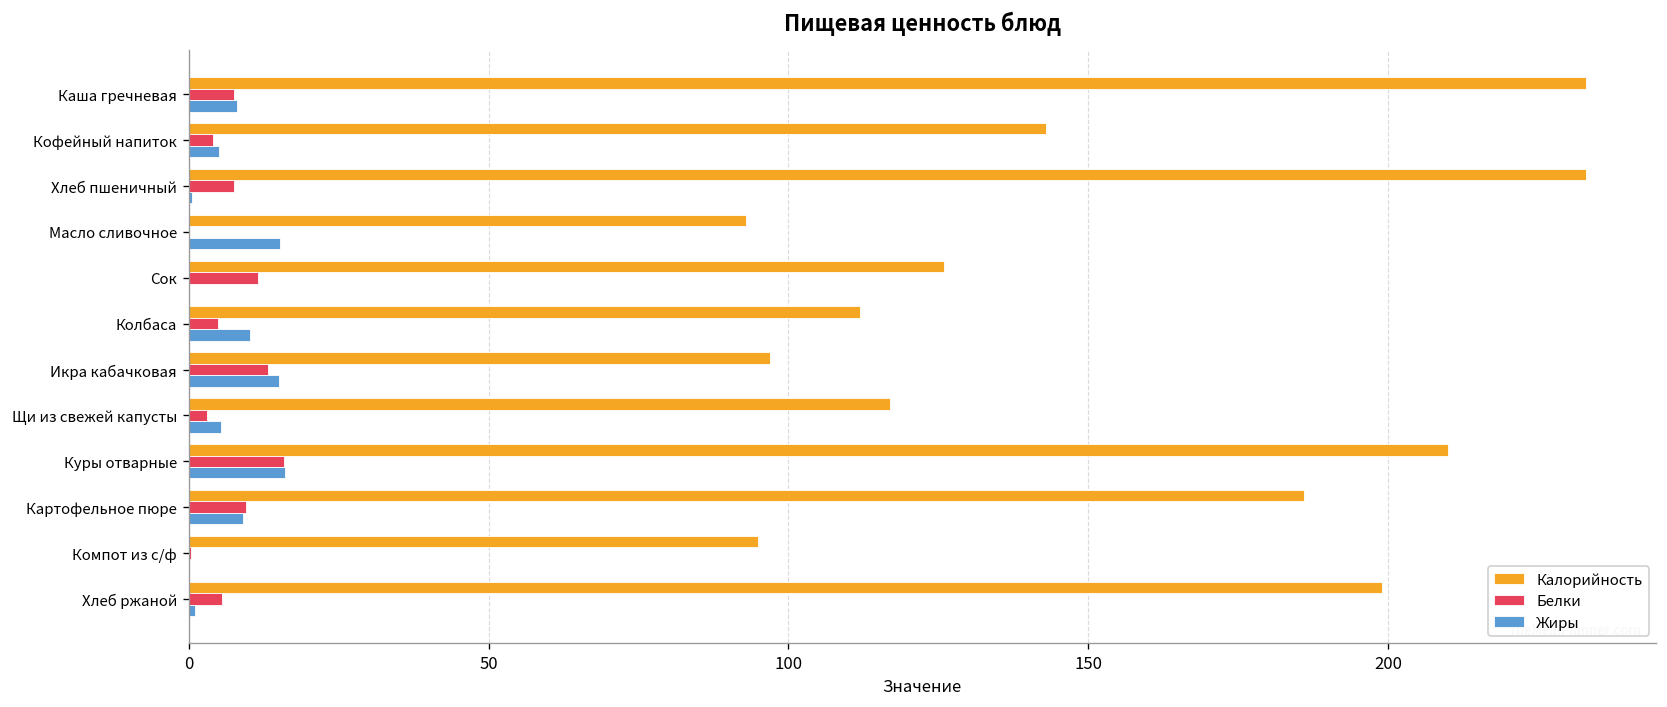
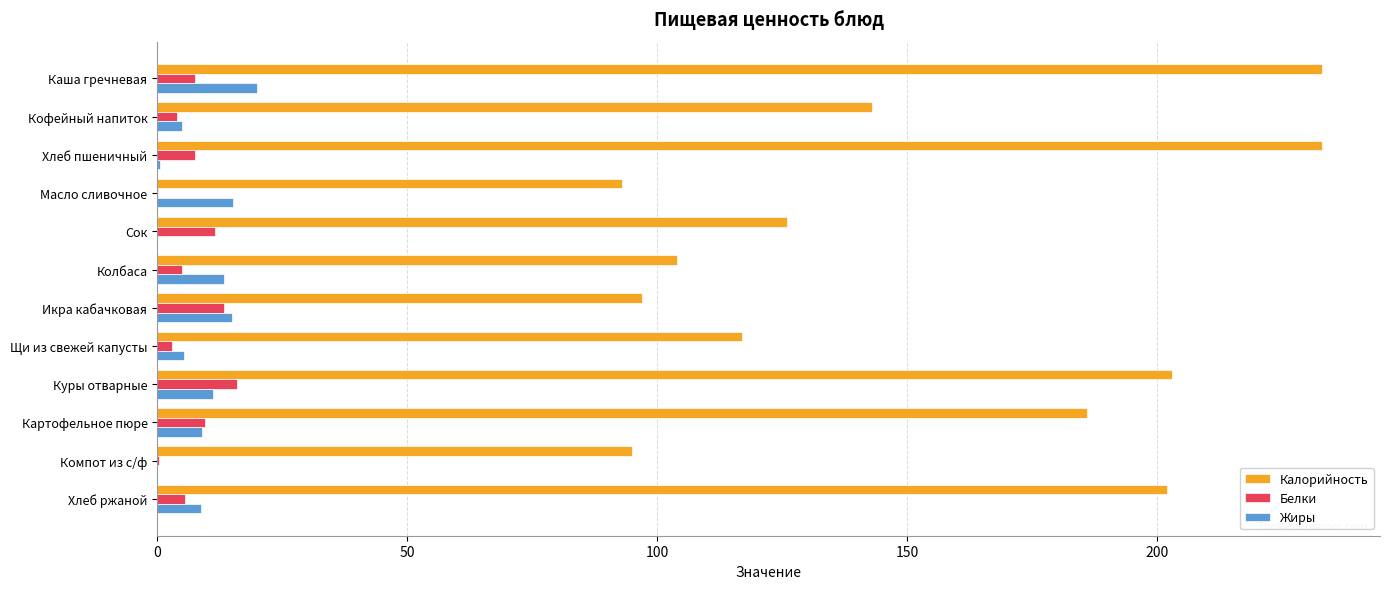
  {
    "Калорийность": {
      "Каша гречневая": 233,
      "Кофейный напиток": 143,
      "Хлеб пшеничный": 233,
      "Масло сливочное": 93,
      "Сок": 126,
-     "Колбаса": 112,
+     "Колбаса": 104,
      "Икра кабачковая": 97,
      "Щи из свежей капусты": 117,
-     "Куры отварные": 210,
+     "Куры отварные": 203,
      "Картофельное пюре": 186,
      "Компот из с/ф": 95,
-     "Хлеб ржаной": 199
+     "Хлеб ржаной": 202
    },
    "Белки": {
      "Каша гречневая": 8,
      "Кофейный напиток": 4,
      "Хлеб пшеничный": 8,
      "Сок": 12,
      "Колбаса": 5,
      "Икра кабачковая": 13,
      "Щи из свежей капусты": 3,
      "Куры отварные": 16,
      "Картофельное пюре": 10,
      "Хлеб ржаной": 6
    },
    "Жиры": {
-     "Каша гречневая": 8,
+     "Каша гречневая": 20,
      "Кофейный напиток": 5,
      "Хлеб пшеничный": 1,
      "Масло сливочное": 15,
      "Сок": 0,
-     "Колбаса": 10,
+     "Колбаса": 13,
      "Икра кабачковая": 15,
      "Щи из свежей капусты": 5,
-     "Куры отварные": 16,
+     "Куры отварные": 11,
      "Картофельное пюре": 9,
      "Компот из с/ф": 0,
-     "Хлеб ржаной": 1
+     "Хлеб ржаной": 9
    }
  }
